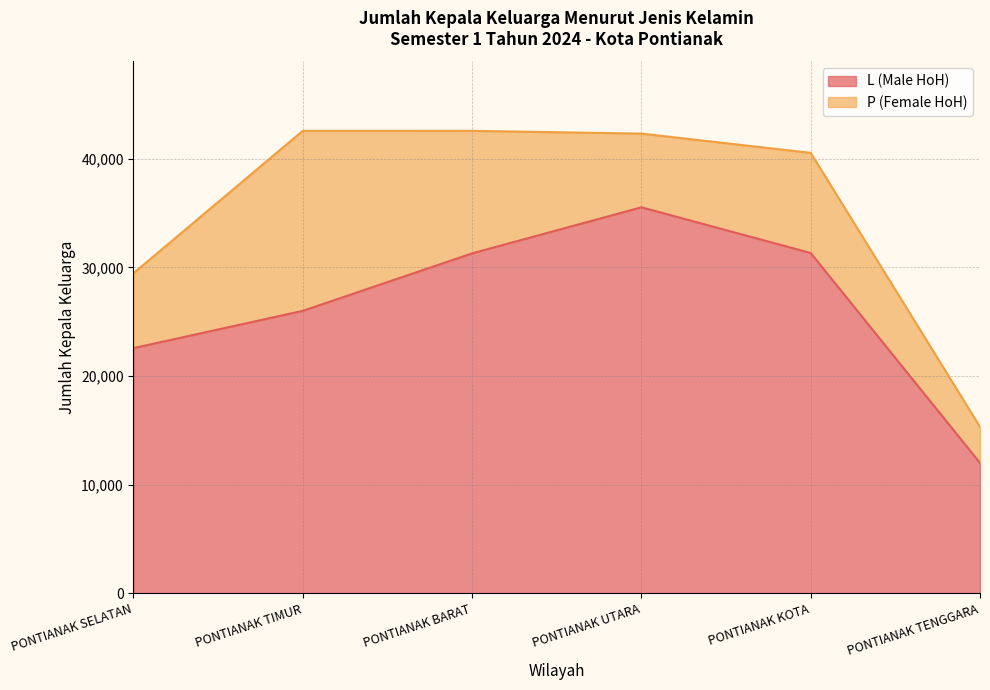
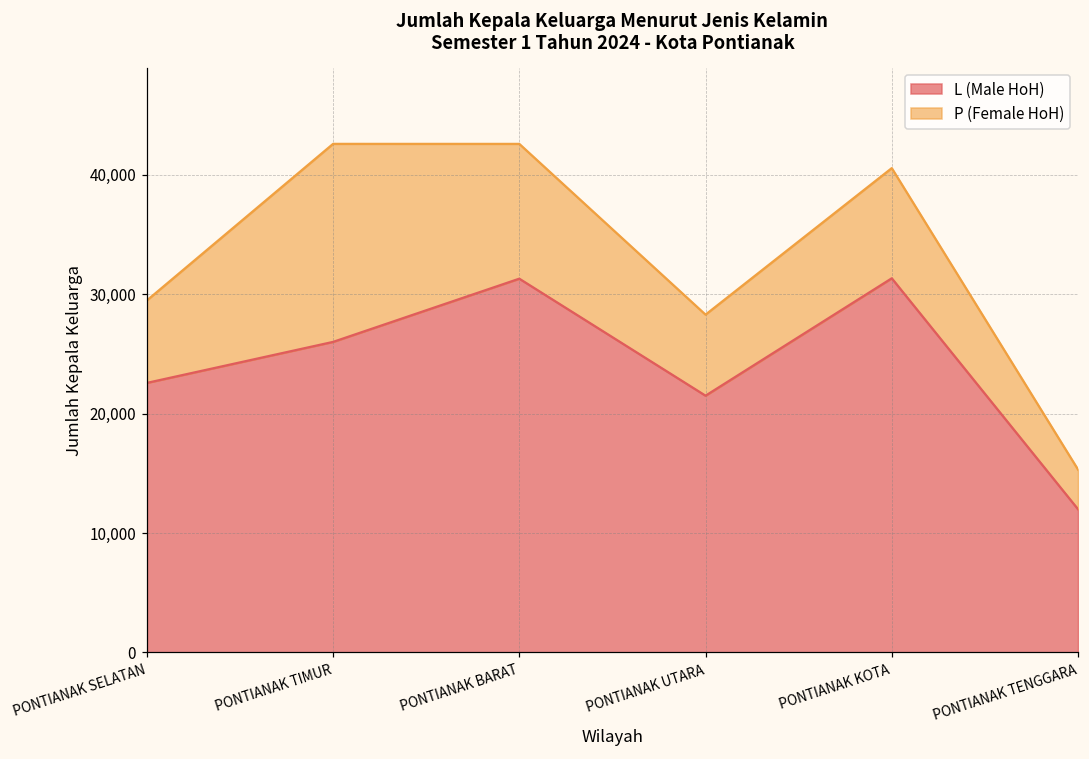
  {
    "L (Male HoH)": {
      "PONTIANAK SELATAN": "22,600",
      "PONTIANAK TIMUR": "26,000",
      "PONTIANAK BARAT": "31,300",
-     "PONTIANAK UTARA": "35,500",
+     "PONTIANAK UTARA": "21,500",
      "PONTIANAK KOTA": "31,300",
      "PONTIANAK TENGGARA": "12,000"
    },
    "P (Female HoH)": {
      "PONTIANAK SELATAN": "6,900",
      "PONTIANAK TIMUR": "16,600",
      "PONTIANAK BARAT": "11,300",
      "PONTIANAK UTARA": "6,800",
      "PONTIANAK KOTA": "9,200",
      "PONTIANAK TENGGARA": "3,300"
    }
  }
